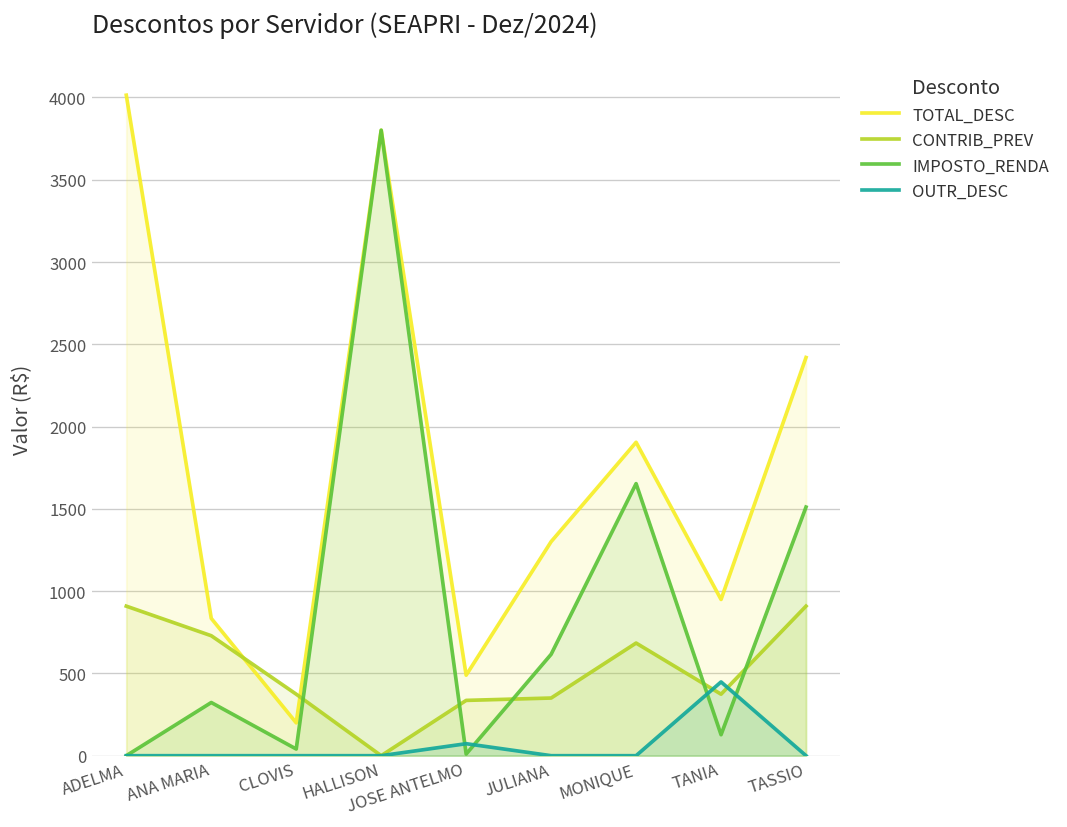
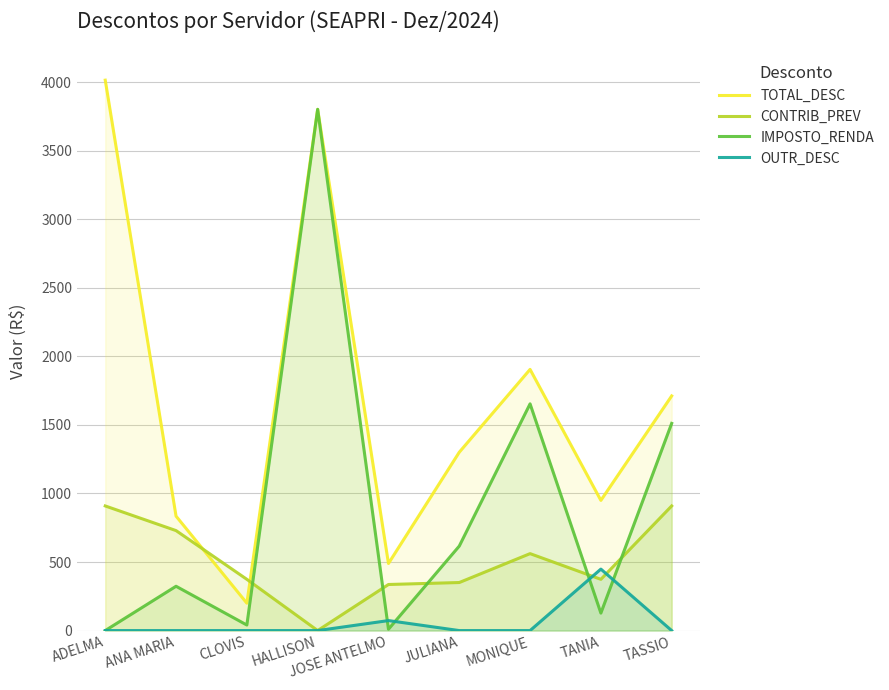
  {
    "TOTAL_DESC": {
      "ADELMA": 4010,
      "ANA MARIA": 830,
      "CLOVIS": 200,
      "JOSE ANTELMO": 490,
      "JULIANA": 1300,
      "MONIQUE": 1900,
      "TANIA": 950,
-     "TASSIO": 2420
+     "TASSIO": 1710
    },
    "CONTRIB_PREV": {
      "ADELMA": 910,
      "ANA MARIA": 730,
      "CLOVIS": 370,
      "JOSE ANTELMO": 340,
      "JULIANA": 350,
-     "MONIQUE": 680,
+     "MONIQUE": 560,
      "TANIA": 370,
      "TASSIO": 910
    },
    "IMPOSTO_RENDA": {
      "ANA MARIA": 320,
      "CLOVIS": 40,
      "JOSE ANTELMO": 10,
      "JULIANA": 620,
      "MONIQUE": 1650,
      "TANIA": 130,
      "TASSIO": 1510
    },
    "OUTR_DESC": {
      "ANA MARIA": 0,
      "CLOVIS": 0,
      "JOSE ANTELMO": 70,
      "JULIANA": 0,
      "MONIQUE": 0,
      "TANIA": 450,
      "TASSIO": 0
    }
  }
